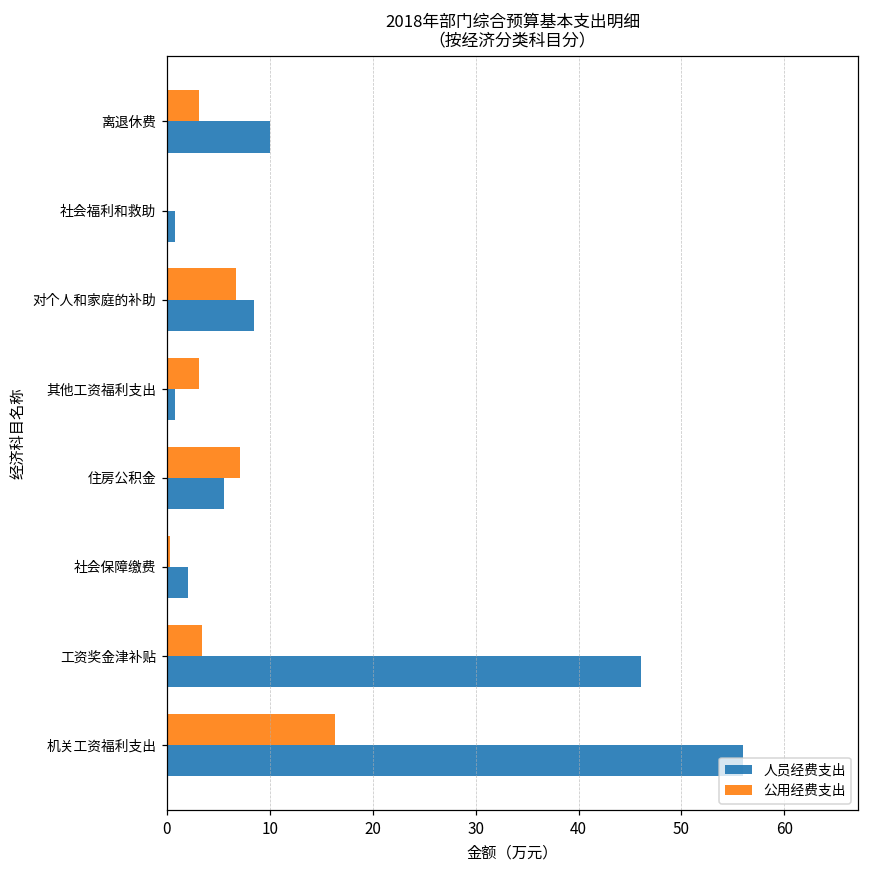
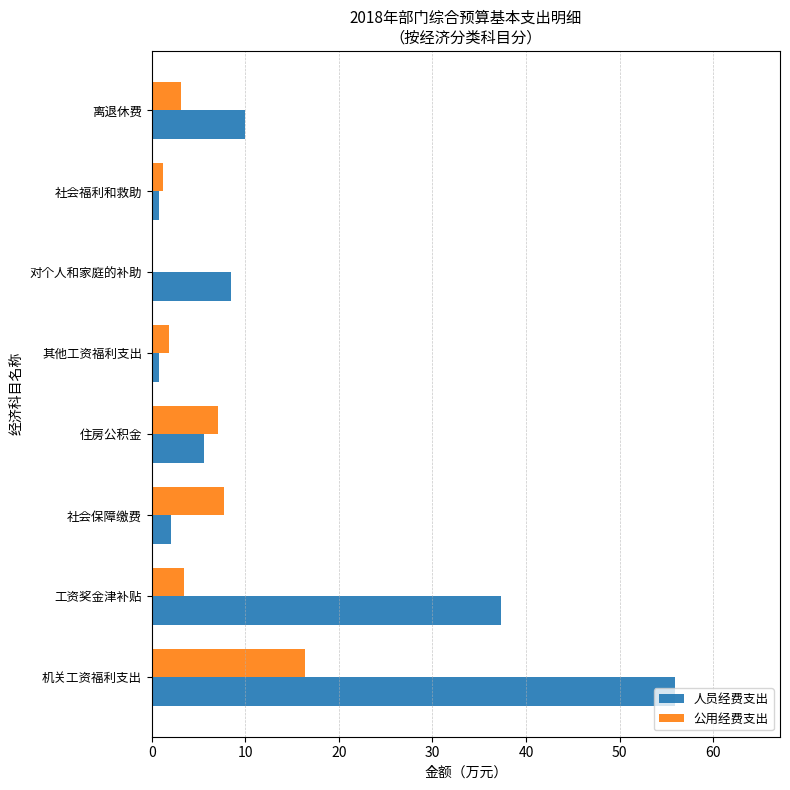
  {
    "人员经费支出": {
      "离退休费": 10,
      "社会福利和救助": 1,
      "对个人和家庭的补助": 8,
      "其他工资福利支出": 1,
      "住房公积金": 6,
      "社会保障缴费": 2,
-     "工资奖金津补贴": 46
+     "工资奖金津补贴": 37
    },
    "公用经费支出": {
      "离退休费": 3,
-     "社会福利和救助": 0,
-     "对个人和家庭的补助": 7,
-     "其他工资福利支出": 3,
+     "社会福利和救助": 1,
+     "对个人和家庭的补助": 0,
+     "其他工资福利支出": 2,
      "住房公积金": 7,
-     "社会保障缴费": 0,
+     "社会保障缴费": 8,
      "工资奖金津补贴": 3,
      "机关工资福利支出": 16
    }
  }
